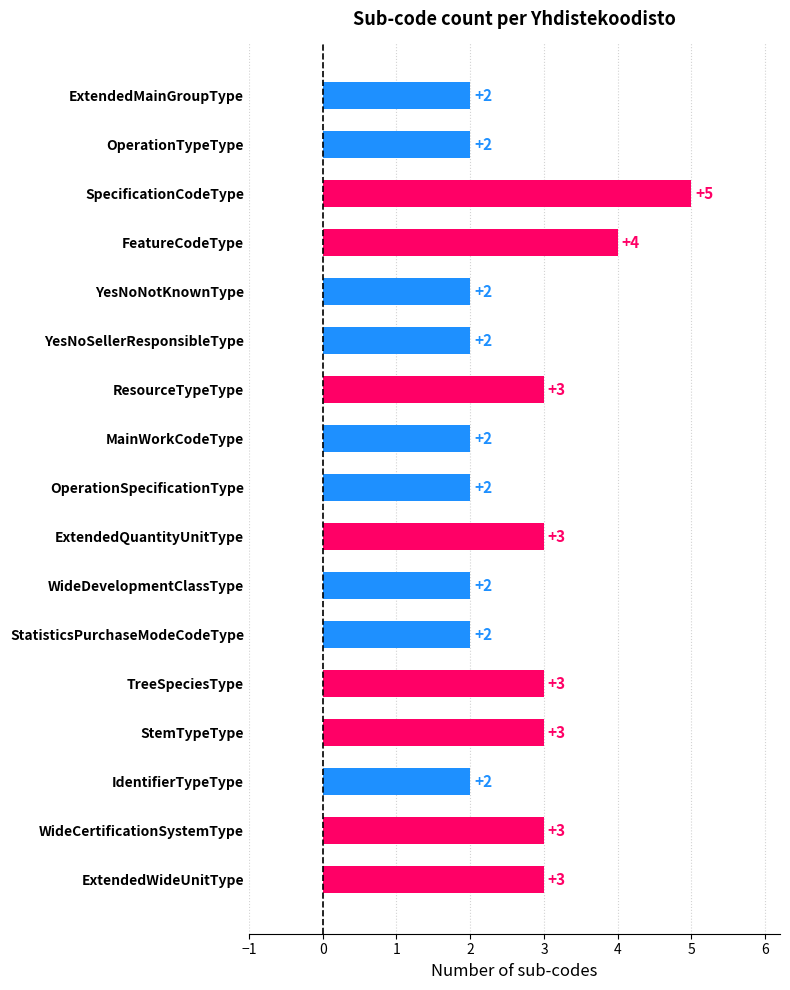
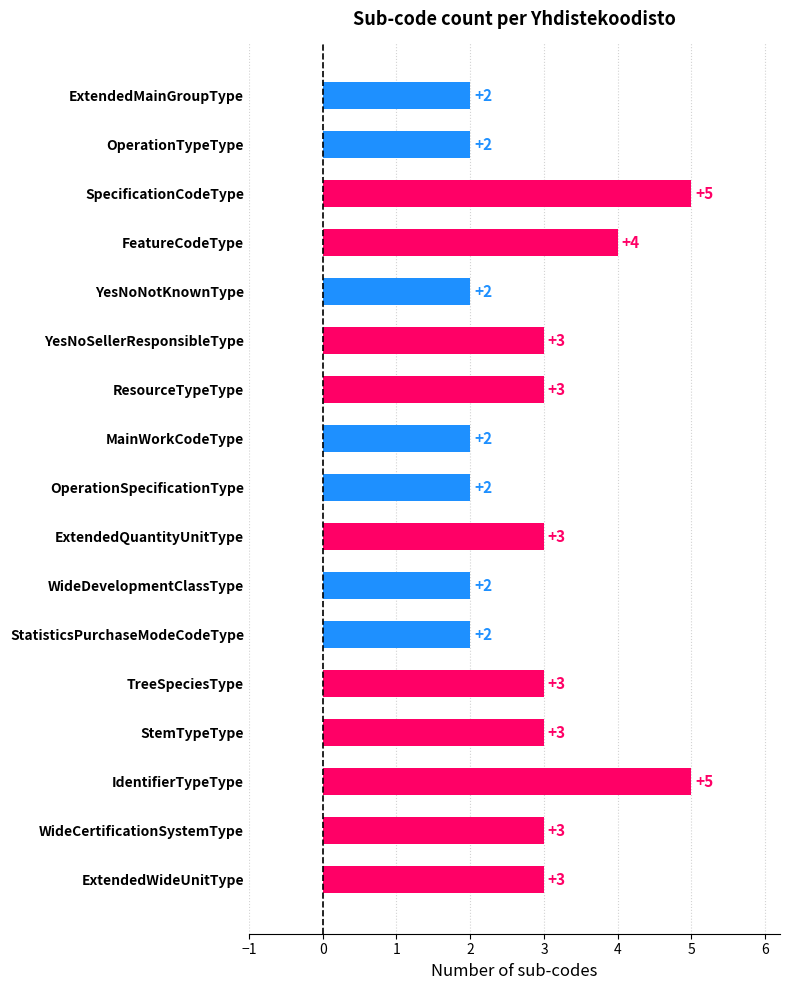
  {
    "ExtendedMainGroupType": "+2",
    "OperationTypeType": "+2",
    "SpecificationCodeType": "+5",
    "FeatureCodeType": "+4",
    "YesNoNotKnownType": "+2",
-   "YesNoSellerResponsibleType": "+2",
+   "YesNoSellerResponsibleType": "+3",
    "ResourceTypeType": "+3",
    "MainWorkCodeType": "+2",
    "OperationSpecificationType": "+2",
    "ExtendedQuantityUnitType": "+3",
    "WideDevelopmentClassType": "+2",
    "StatisticsPurchaseModeCodeType": "+2",
    "TreeSpeciesType": "+3",
    "StemTypeType": "+3",
-   "IdentifierTypeType": "+2",
+   "IdentifierTypeType": "+5",
    "WideCertificationSystemType": "+3",
    "ExtendedWideUnitType": "+3"
  }
